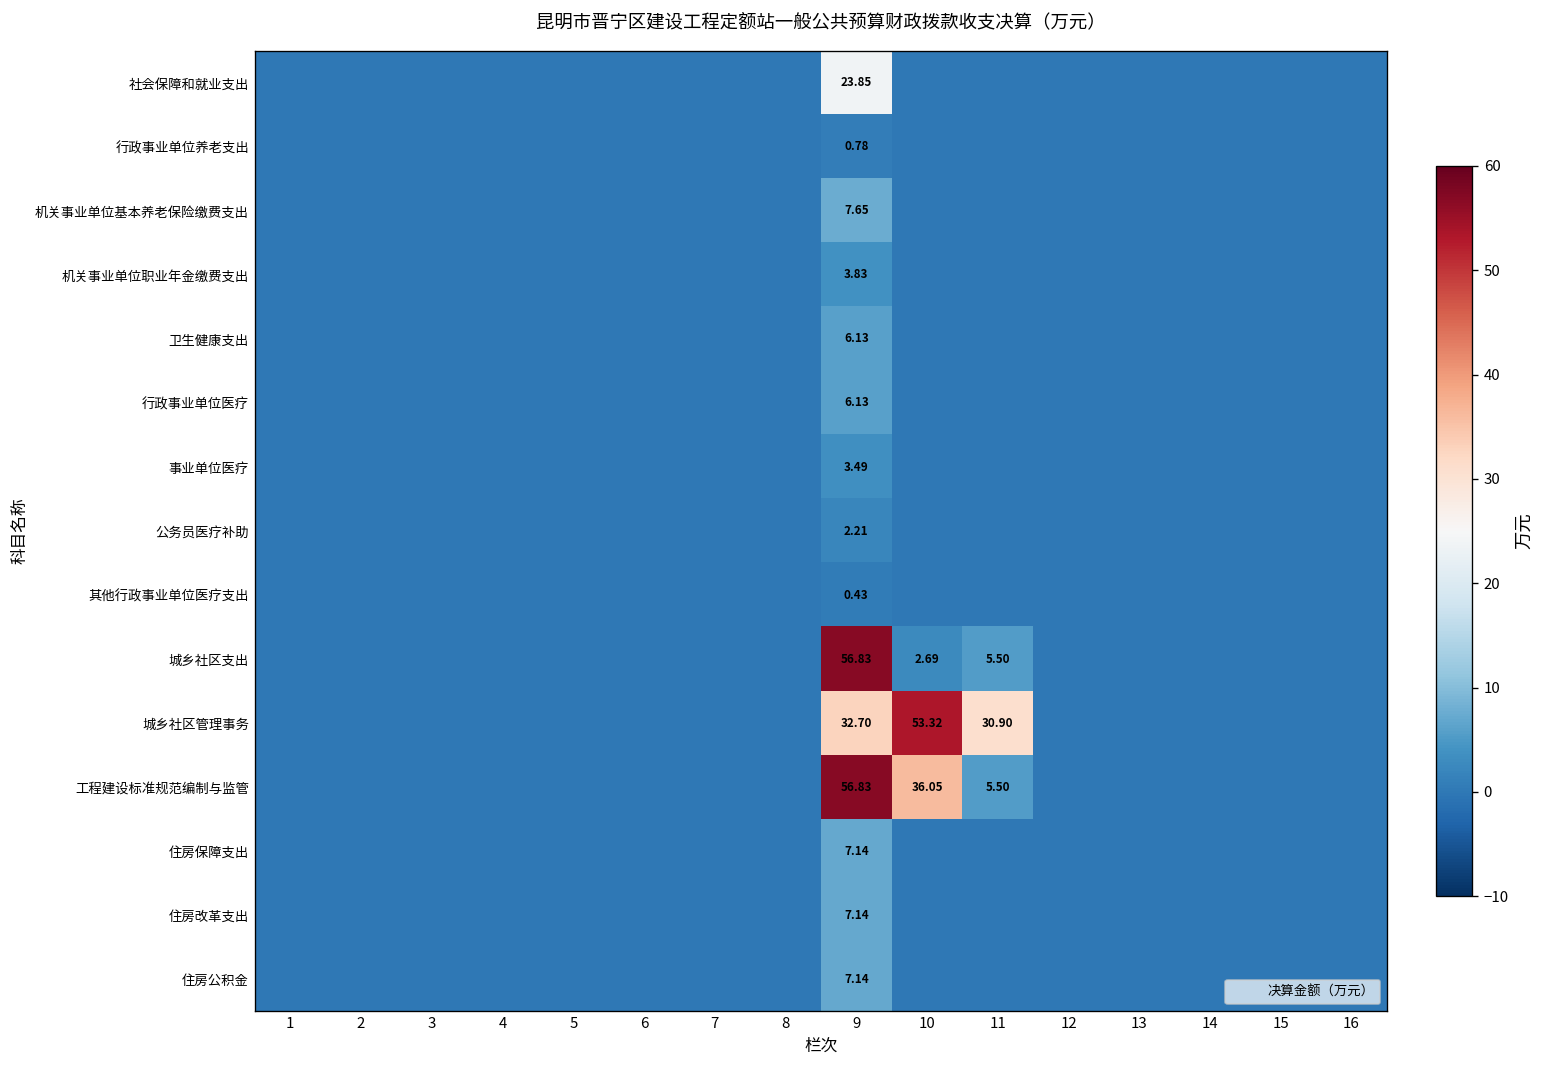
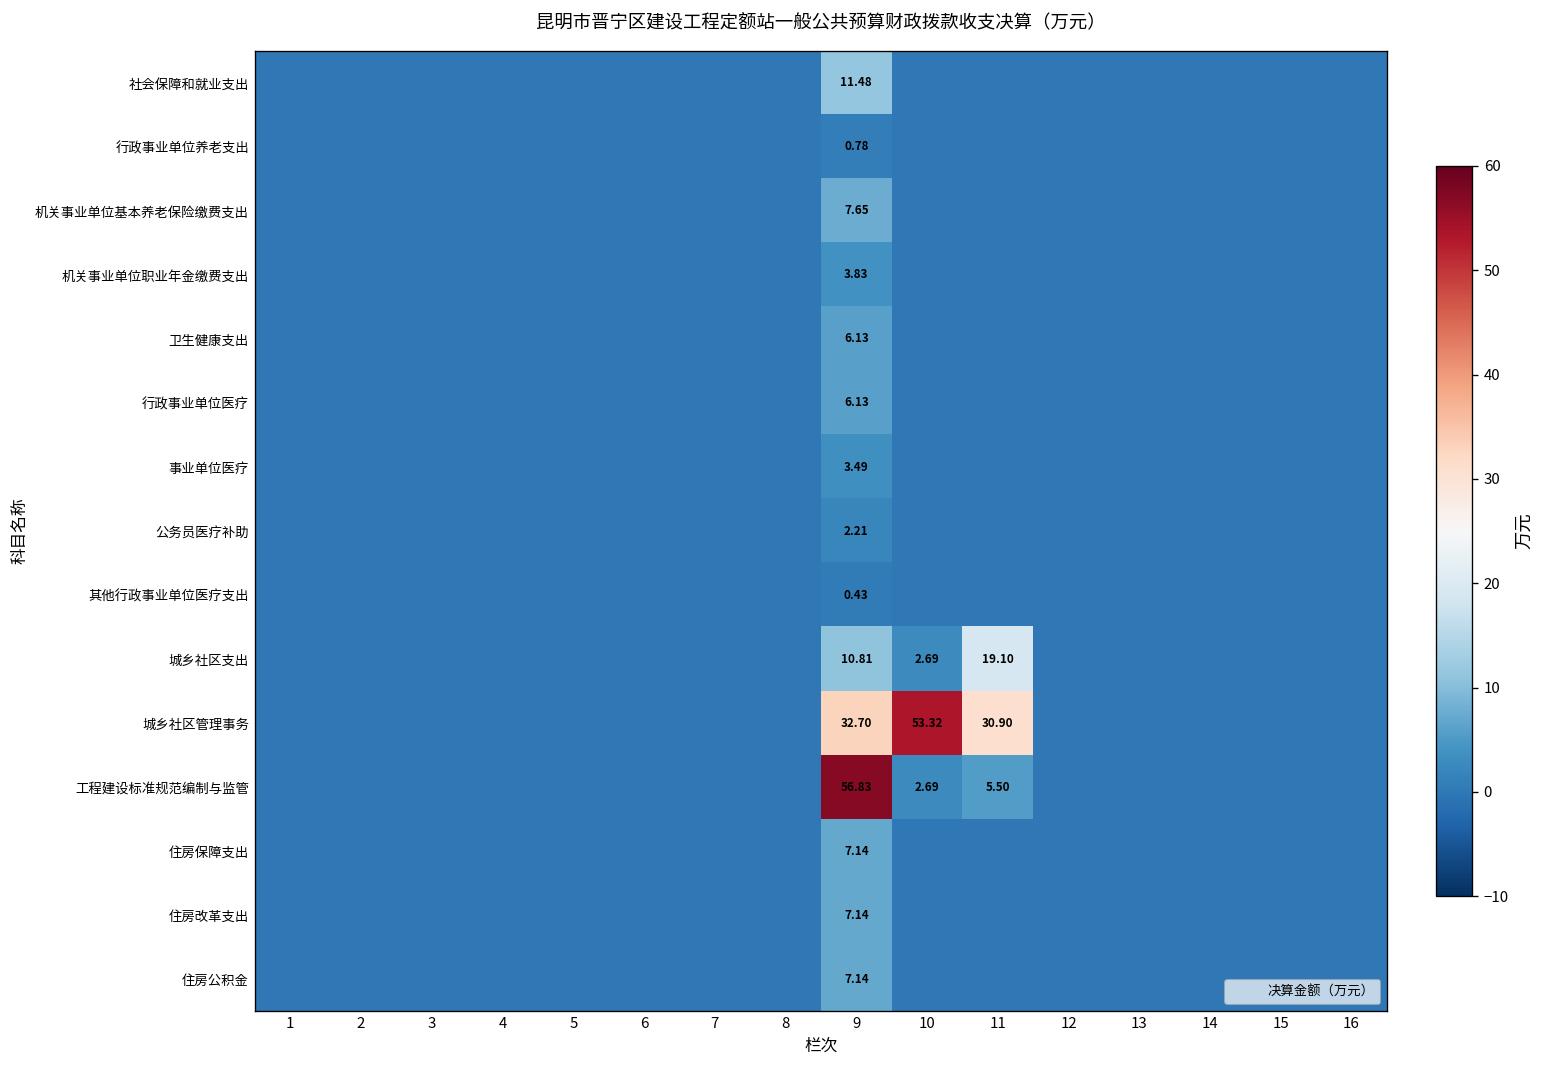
  {
    "社会保障和就业支出": {
-     "9": 23.85
+     "9": 11.48
    },
    "行政事业单位养老支出": {
      "9": 0.78
    },
    "机关事业单位基本养老保险缴费支出": {
      "9": 7.65
    },
    "机关事业单位职业年金缴费支出": {
      "9": 3.83
    },
    "卫生健康支出": {
      "9": 6.13
    },
    "行政事业单位医疗": {
      "9": 6.13
    },
    "事业单位医疗": {
      "9": 3.49
    },
    "公务员医疗补助": {
      "9": 2.21
    },
    "其他行政事业单位医疗支出": {
      "9": 0.43
    },
    "城乡社区支出": {
-     "9": 56.83,
+     "9": 10.81,
      "10": 2.69,
-     "11": 5.50
+     "11": 19.10
    },
    "城乡社区管理事务": {
      "9": 32.70,
      "10": 53.32,
      "11": 30.90
    },
    "工程建设标准规范编制与监管": {
      "9": 56.83,
-     "10": 36.05,
+     "10": 2.69,
      "11": 5.50
    },
    "住房保障支出": {
      "9": 7.14
    },
    "住房改革支出": {
      "9": 7.14
    },
    "住房公积金": {
      "9": 7.14
    }
  }
